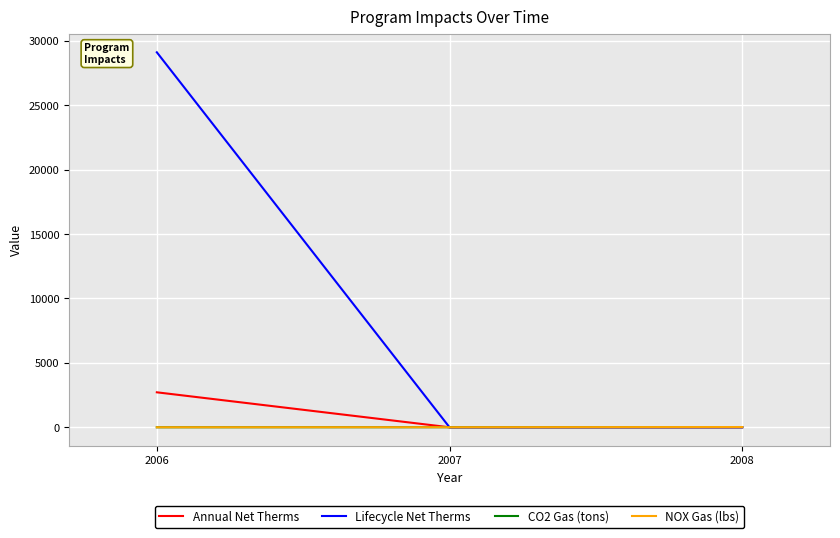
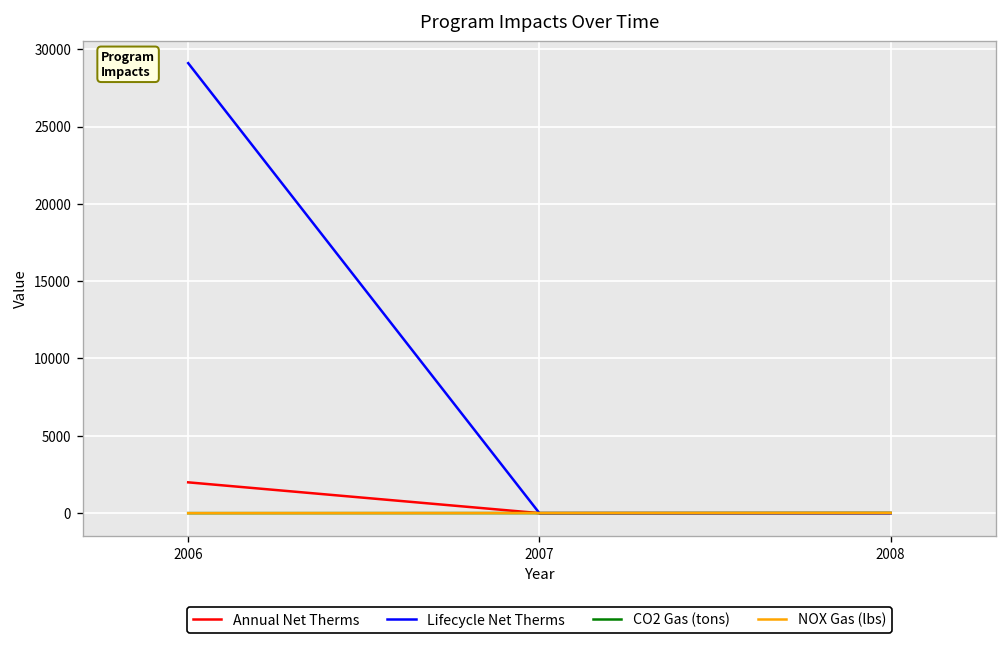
  {
    "Annual Net Therms": {
-     "2006": 2700
+     "2006": 2000
    },
    "Lifecycle Net Therms": {
      "2006": 29100
    },
    "NOX Gas (lbs)": {
      "2006": 0
    }
  }
